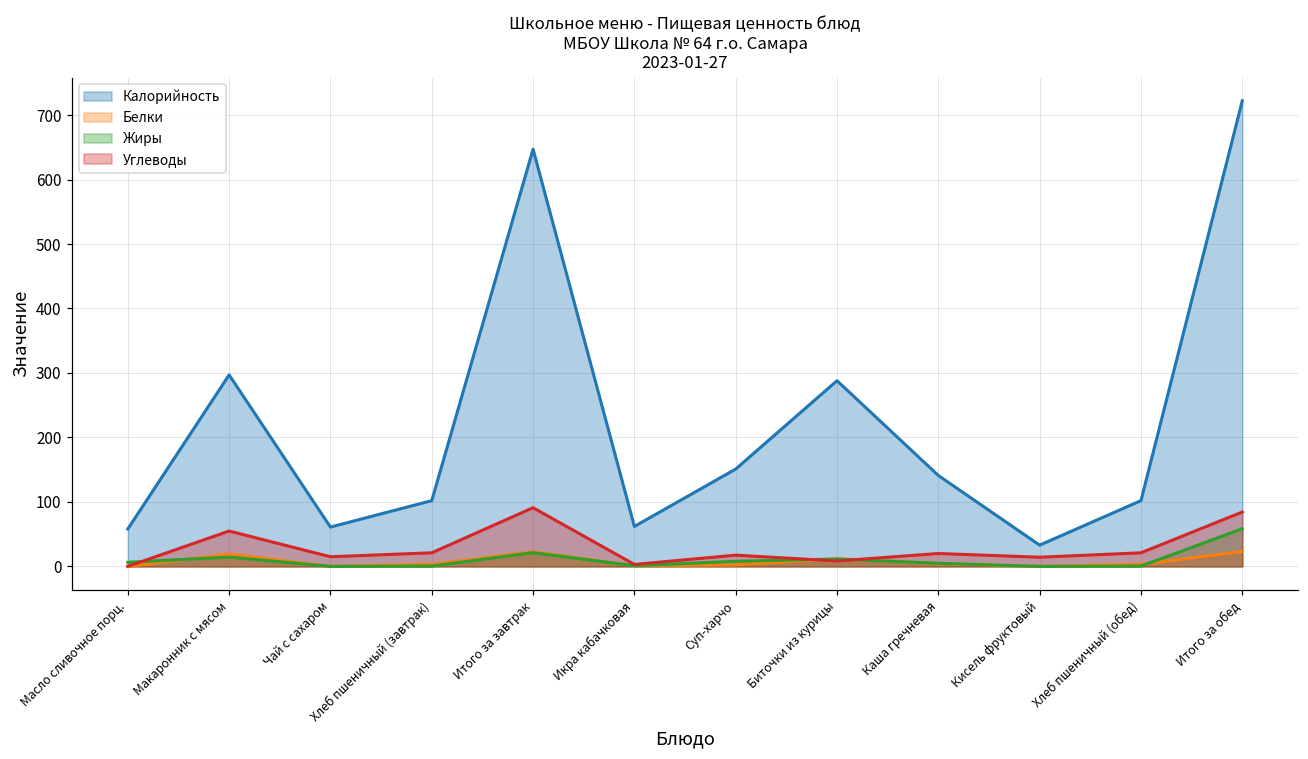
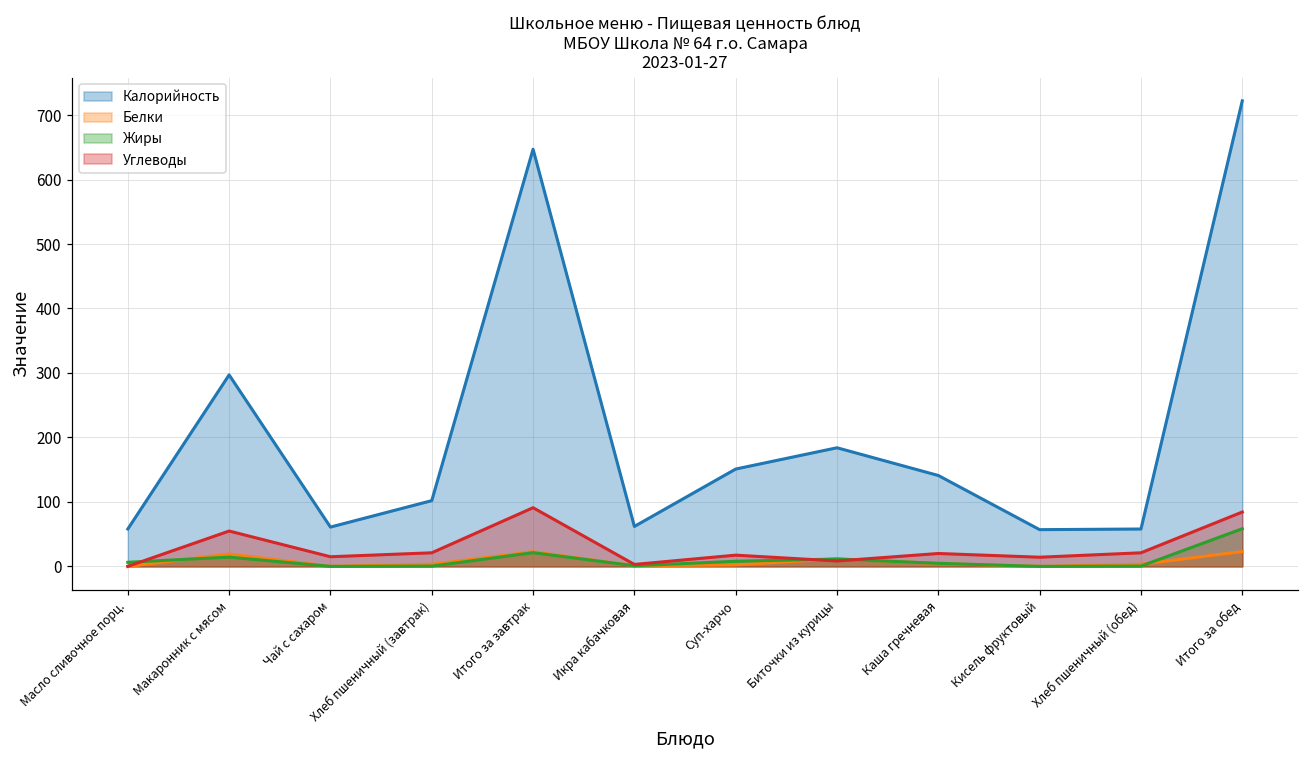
  {
    "Калорийность": {
      "Масло сливочное порц.": 60,
      "Макаронник с мясом": 300,
      "Чай с сахаром": 60,
      "Хлеб пшеничный (завтрак)": 100,
      "Итого за завтрак": 650,
      "Икра кабачковая": 60,
      "Суп-харчо": 150,
-     "Биточки из курицы": 290,
+     "Биточки из курицы": 180,
      "Каша гречневая": 140,
-     "Кисель фруктовый": 30,
-     "Хлеб пшеничный (обед)": 100,
+     "Кисель фруктовый": 60,
+     "Хлеб пшеничный (обед)": 60,
      "Итого за обед": 720
    },
    "Жиры": {
      "Масло сливочное порц.": 10,
      "Макаронник с мясом": 10,
      "Суп-харчо": 10,
      "Итого за обед": 60
    }
  }
